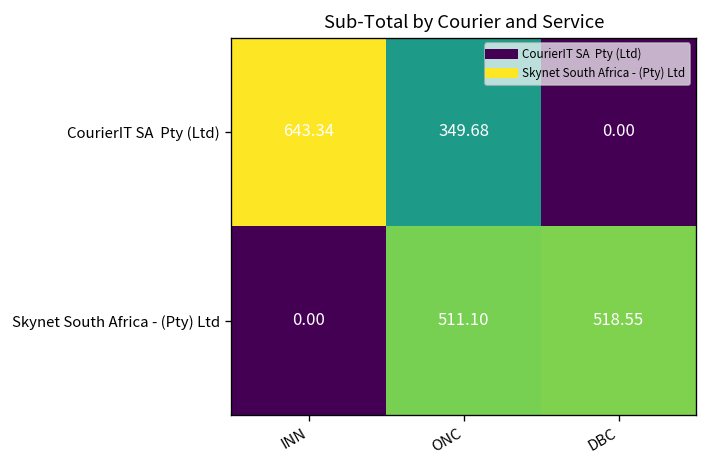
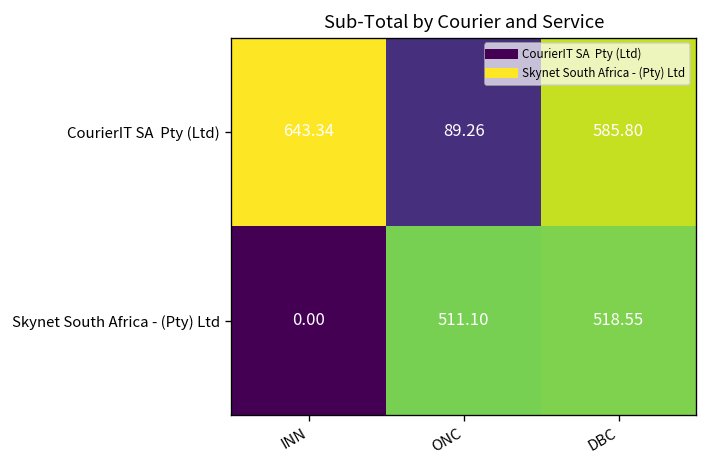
  {
    "CourierIT SA Pty (Ltd)": {
      "INN": 643.34,
-     "ONC": 349.68,
-     "DBC": 0.00
+     "ONC": 89.26,
+     "DBC": 585.80
    },
    "Skynet South Africa - (Pty) Ltd": {
      "INN": 0.00,
      "ONC": 511.10,
      "DBC": 518.55
    }
  }
